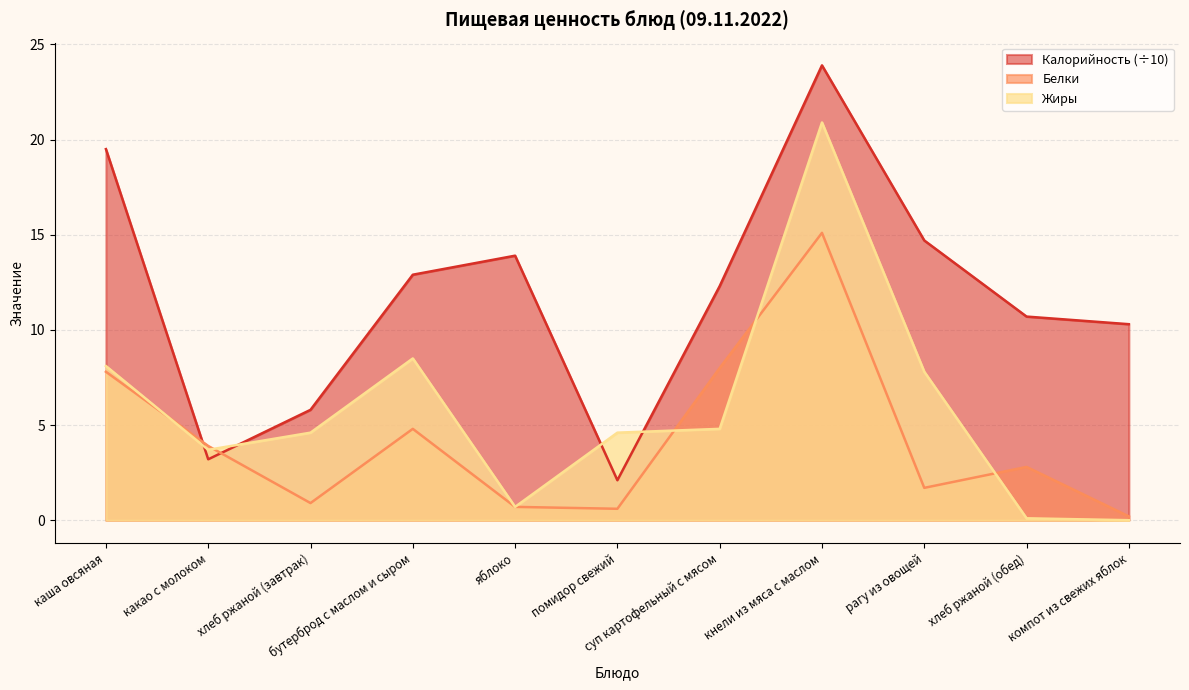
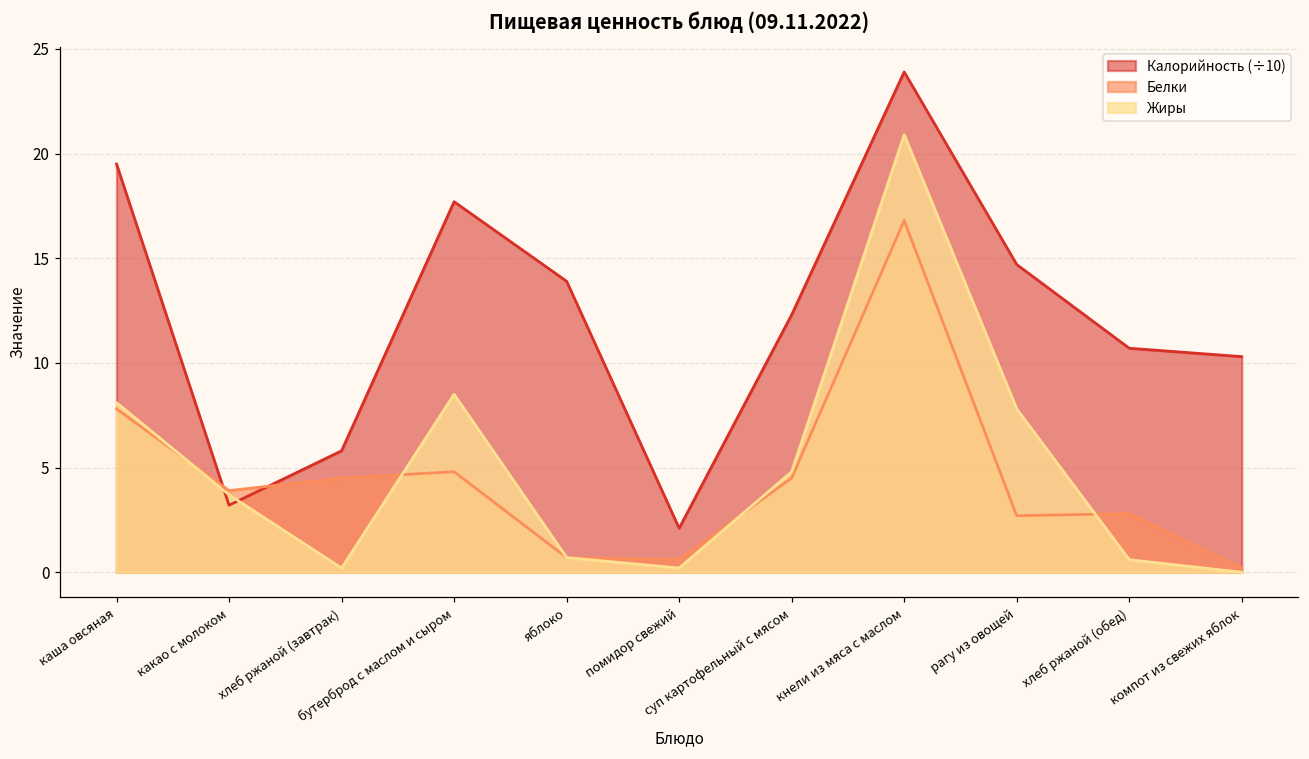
  {
    "Калорийность (÷10)": {
      "каша овсяная": 19.5,
      "какао с молоком": 3.2,
      "хлеб ржаной (завтрак)": 5.8,
-     "бутерброд с маслом и сыром": 12.9,
+     "бутерброд с маслом и сыром": 17.7,
      "яблоко": 13.9,
      "помидор свежий": 2.1,
      "суп картофельный с мясом": 12.3,
      "кнели из мяса с маслом": 23.9,
      "рагу из овощей": 14.7,
      "хлеб ржаной (обед)": 10.7,
      "компот из свежих яблок": 10.3
    },
    "Белки": {
      "каша овсяная": 7.8,
      "какао с молоком": 3.9,
-     "хлеб ржаной (завтрак)": 0.9,
+     "хлеб ржаной (завтрак)": 4.5,
      "бутерброд с маслом и сыром": 4.8,
      "помидор свежий": 0.6,
-     "суп картофельный с мясом": 8.0,
-     "кнели из мяса с маслом": 15.1,
-     "рагу из овощей": 1.7,
+     "суп картофельный с мясом": 4.5,
+     "кнели из мяса с маслом": 16.8,
+     "рагу из овощей": 2.7,
      "хлеб ржаной (обед)": 2.8,
      "компот из свежих яблок": 0.2
    },
    "Жиры": {
      "каша овсяная": 8.1,
      "какао с молоком": 3.7,
-     "хлеб ржаной (завтрак)": 4.6,
+     "хлеб ржаной (завтрак)": 0.2,
      "бутерброд с маслом и сыром": 8.5,
-     "помидор свежий": 4.6,
+     "помидор свежий": 0.2,
      "суп картофельный с мясом": 4.8,
      "кнели из мяса с маслом": 20.9,
      "рагу из овощей": 7.8,
-     "хлеб ржаной (обед)": 0.1,
+     "хлеб ржаной (обед)": 0.6,
      "компот из свежих яблок": 0.0
    }
  }
